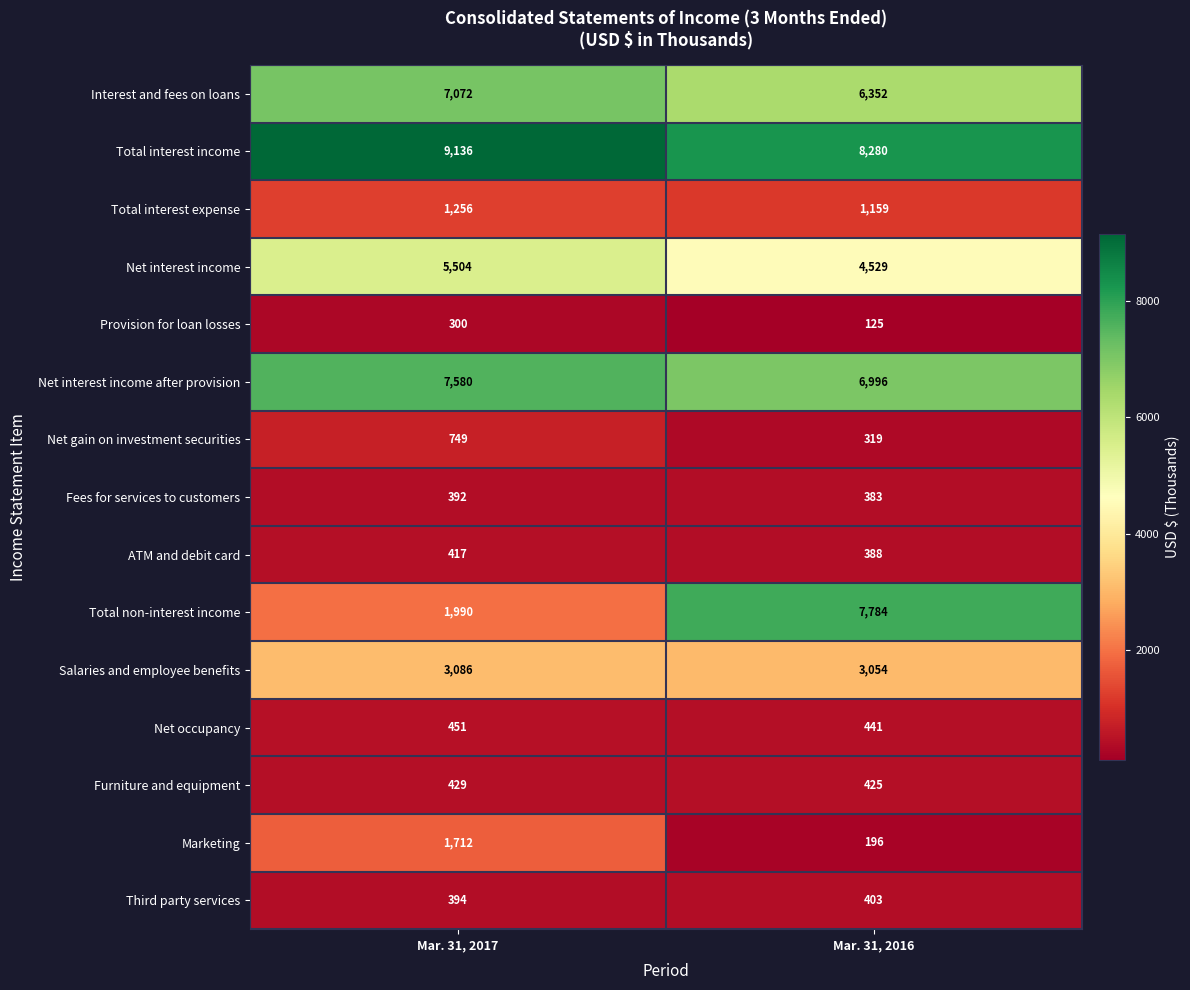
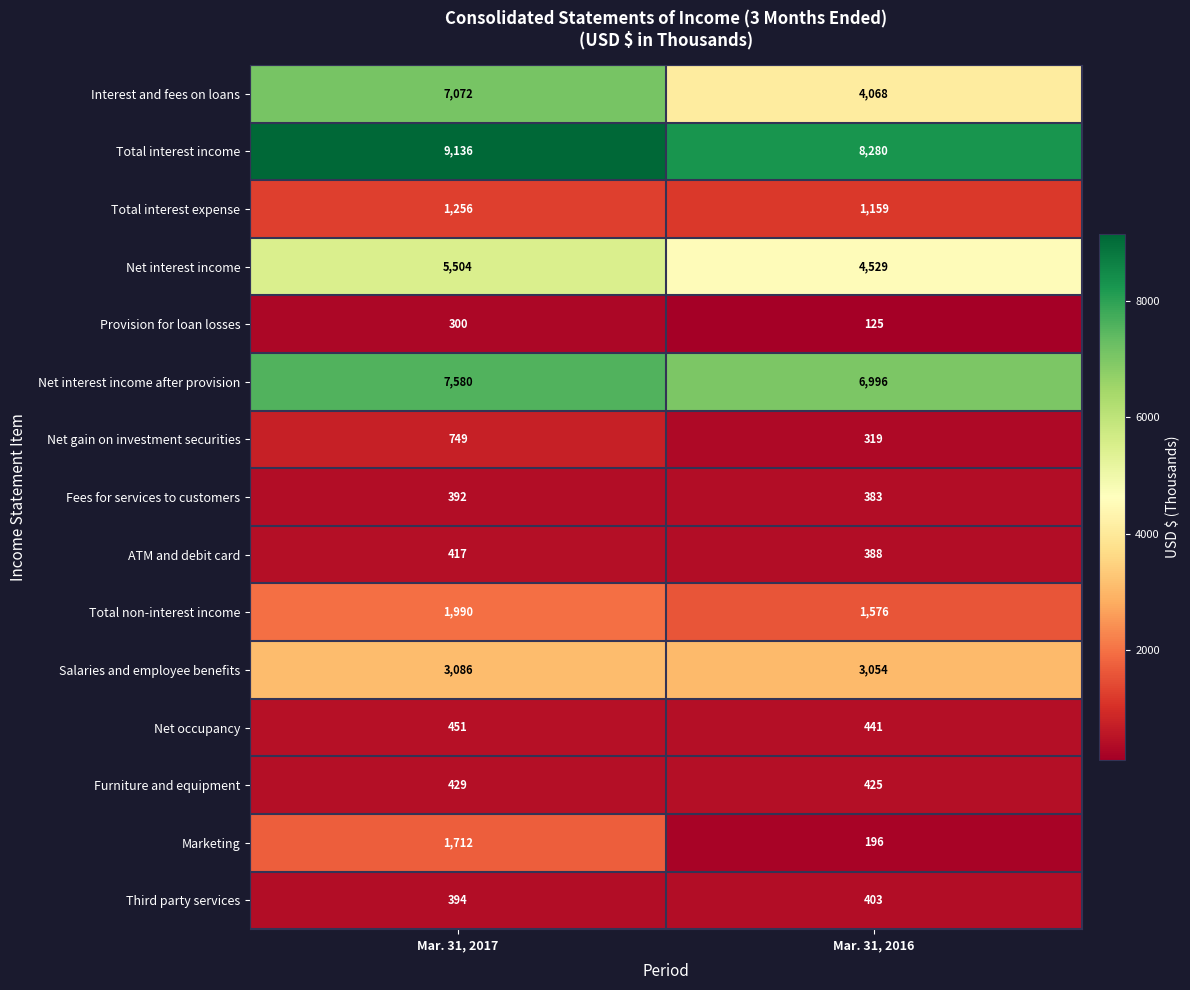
  {
    "Interest and fees on loans": {
      "Mar. 31, 2017": "7,072",
-     "Mar. 31, 2016": "6,352"
+     "Mar. 31, 2016": "4,068"
    },
    "Total interest income": {
      "Mar. 31, 2017": "9,136",
      "Mar. 31, 2016": "8,280"
    },
    "Total interest expense": {
      "Mar. 31, 2017": "1,256",
      "Mar. 31, 2016": "1,159"
    },
    "Net interest income": {
      "Mar. 31, 2017": "5,504",
      "Mar. 31, 2016": "4,529"
    },
    "Provision for loan losses": {
      "Mar. 31, 2017": "300",
      "Mar. 31, 2016": "125"
    },
    "Net interest income after provision": {
      "Mar. 31, 2017": "7,580",
      "Mar. 31, 2016": "6,996"
    },
    "Net gain on investment securities": {
      "Mar. 31, 2017": "749",
      "Mar. 31, 2016": "319"
    },
    "Fees for services to customers": {
      "Mar. 31, 2017": "392",
      "Mar. 31, 2016": "383"
    },
    "ATM and debit card": {
      "Mar. 31, 2017": "417",
      "Mar. 31, 2016": "388"
    },
    "Total non-interest income": {
      "Mar. 31, 2017": "1,990",
-     "Mar. 31, 2016": "7,784"
+     "Mar. 31, 2016": "1,576"
    },
    "Salaries and employee benefits": {
      "Mar. 31, 2017": "3,086",
      "Mar. 31, 2016": "3,054"
    },
    "Net occupancy": {
      "Mar. 31, 2017": "451",
      "Mar. 31, 2016": "441"
    },
    "Furniture and equipment": {
      "Mar. 31, 2017": "429",
      "Mar. 31, 2016": "425"
    },
    "Marketing": {
      "Mar. 31, 2017": "1,712",
      "Mar. 31, 2016": "196"
    },
    "Third party services": {
      "Mar. 31, 2017": "394",
      "Mar. 31, 2016": "403"
    }
  }
